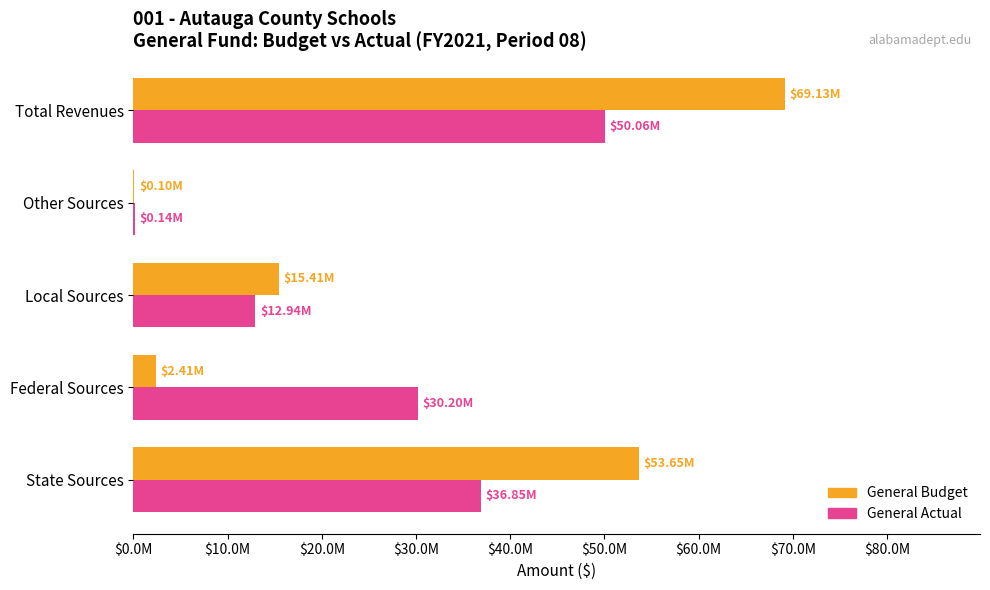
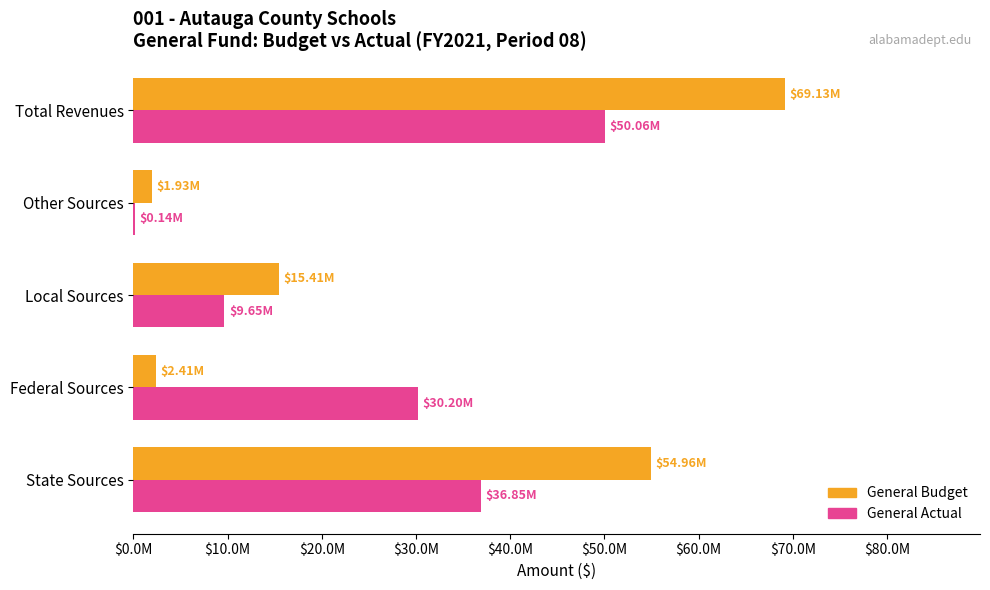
  {
    "General Budget": {
      "Total Revenues": "$69.13M",
-     "Other Sources": "$0.10M",
+     "Other Sources": "$1.93M",
      "Local Sources": "$15.41M",
      "Federal Sources": "$2.41M",
-     "State Sources": "$53.65M"
+     "State Sources": "$54.96M"
    },
    "General Actual": {
      "Total Revenues": "$50.06M",
      "Other Sources": "$0.14M",
-     "Local Sources": "$12.94M",
+     "Local Sources": "$9.65M",
      "Federal Sources": "$30.20M",
      "State Sources": "$36.85M"
    }
  }
